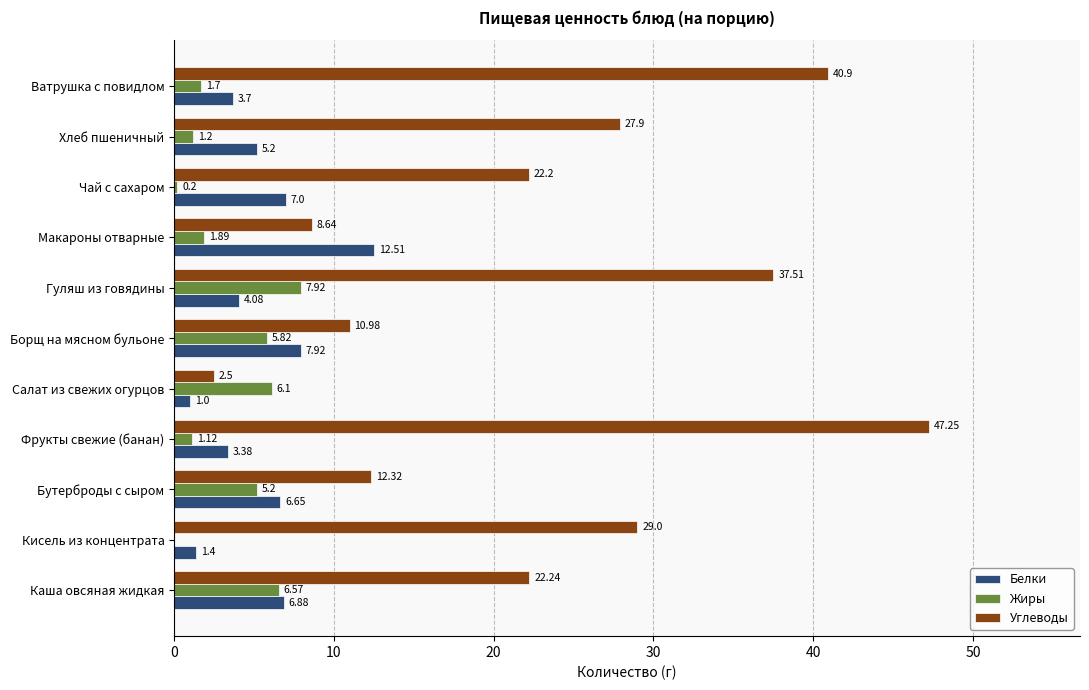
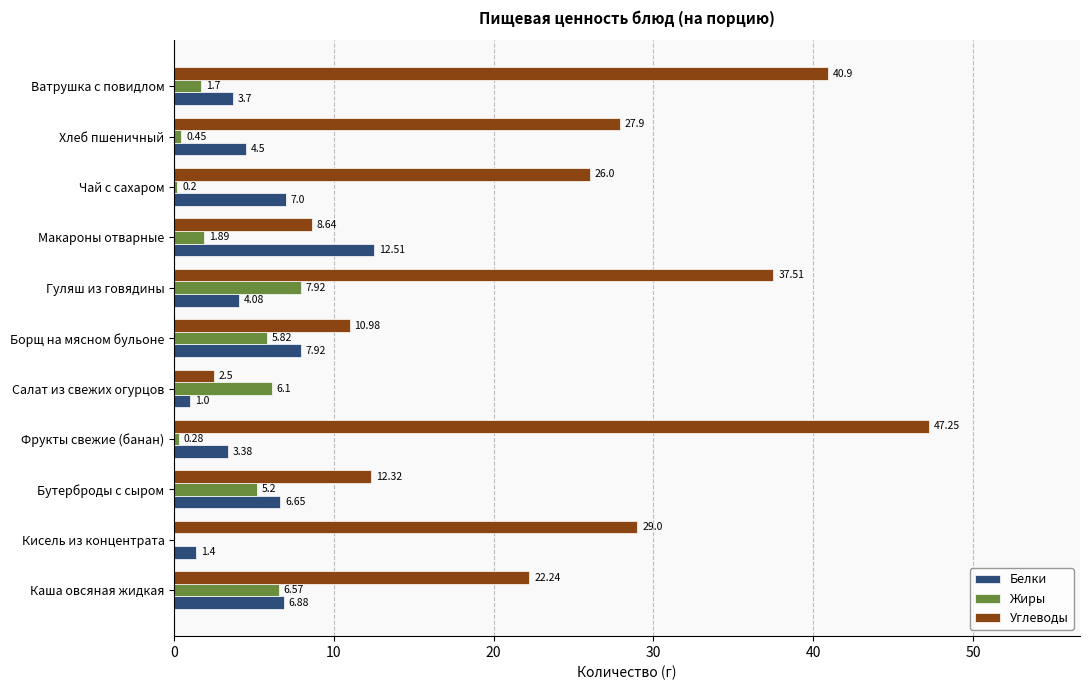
  {
    "Белки": {
      "Ватрушка с повидлом": 3.7,
-     "Хлеб пшеничный": 5.2,
+     "Хлеб пшеничный": 4.5,
      "Чай с сахаром": 7.0,
      "Макароны отварные": 12.51,
      "Гуляш из говядины": 4.08,
      "Борщ на мясном бульоне": 7.92,
      "Салат из свежих огурцов": 1.0,
      "Фрукты свежие (банан)": 3.38,
      "Бутерброды с сыром": 6.65,
      "Кисель из концентрата": 1.4,
      "Каша овсяная жидкая": 6.88
    },
    "Жиры": {
      "Ватрушка с повидлом": 1.7,
-     "Хлеб пшеничный": 1.2,
+     "Хлеб пшеничный": 0.45,
      "Чай с сахаром": 0.2,
      "Макароны отварные": 1.89,
      "Гуляш из говядины": 7.92,
      "Борщ на мясном бульоне": 5.82,
      "Салат из свежих огурцов": 6.1,
-     "Фрукты свежие (банан)": 1.12,
+     "Фрукты свежие (банан)": 0.28,
      "Бутерброды с сыром": 5.2,
      "Каша овсяная жидкая": 6.57
    },
    "Углеводы": {
      "Ватрушка с повидлом": 40.9,
      "Хлеб пшеничный": 27.9,
-     "Чай с сахаром": 22.2,
+     "Чай с сахаром": 26.0,
      "Макароны отварные": 8.64,
      "Гуляш из говядины": 37.51,
      "Борщ на мясном бульоне": 10.98,
      "Салат из свежих огурцов": 2.5,
      "Фрукты свежие (банан)": 47.25,
      "Бутерброды с сыром": 12.32,
      "Кисель из концентрата": 29.0,
      "Каша овсяная жидкая": 22.24
    }
  }
